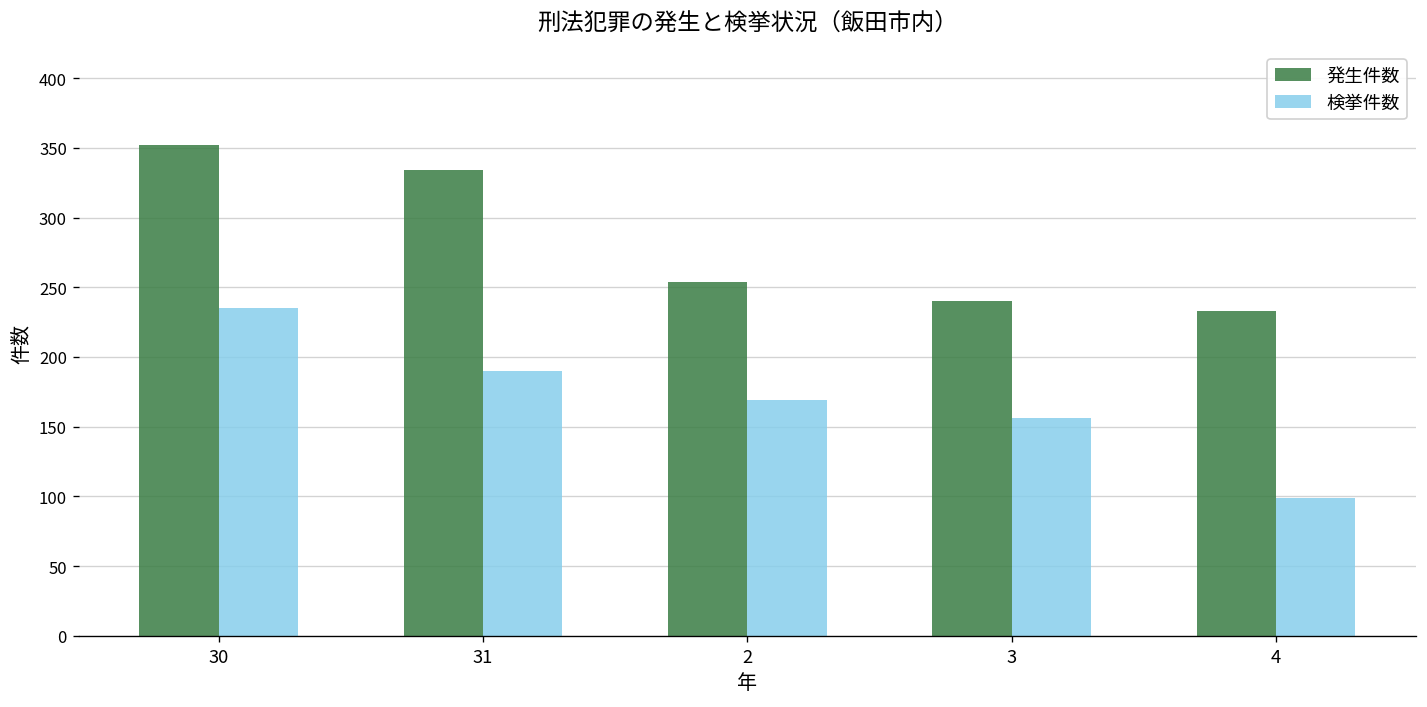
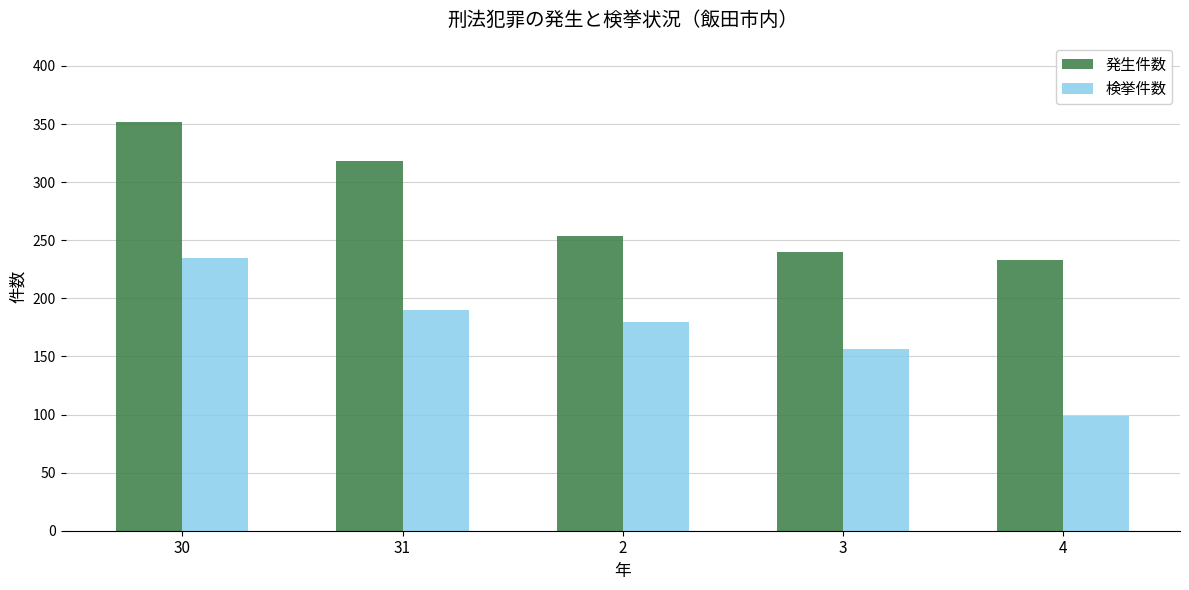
  {
    "発生件数": {
      "30": 352,
-     "31": 334,
+     "31": 318,
      "2": 254,
      "3": 240,
      "4": 233
    },
    "検挙件数": {
      "30": 235,
      "31": 190,
-     "2": 169,
+     "2": 180,
      "3": 156,
      "4": 99
    }
  }
